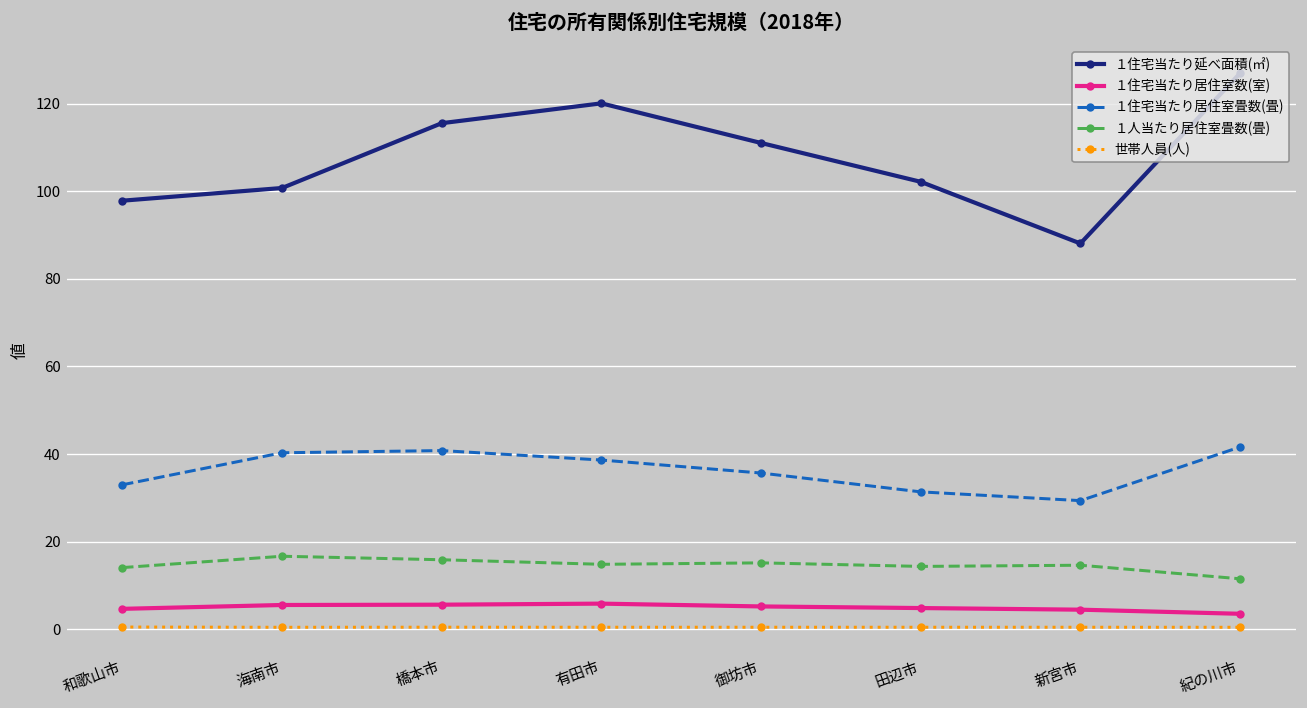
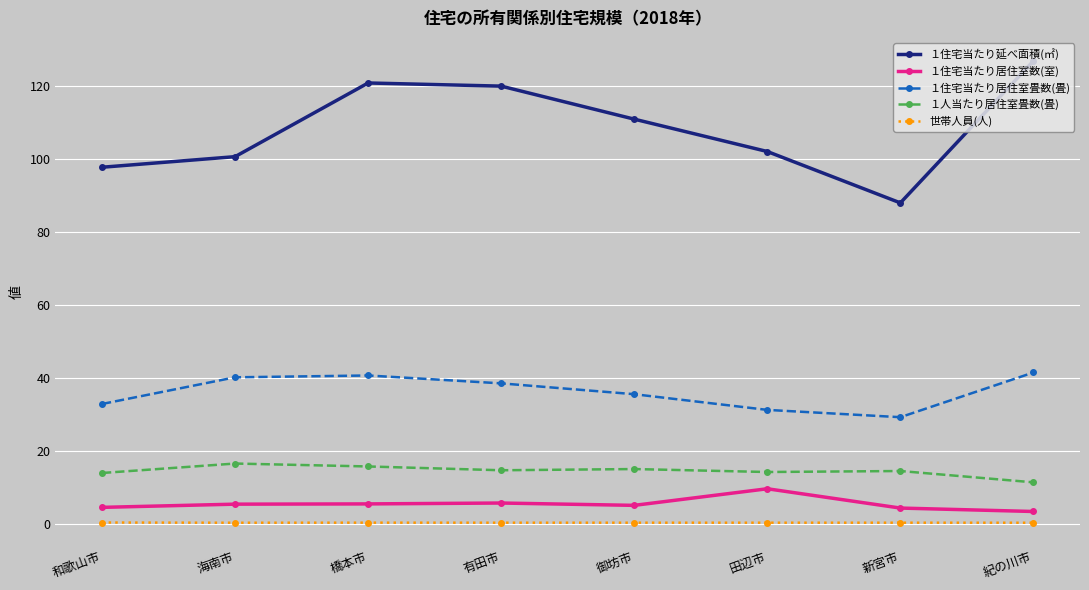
  {
    "１住宅当たり延べ面積(㎡)": {
      "和歌山市": 98,
      "海南市": 101,
-     "橋本市": 116,
+     "橋本市": 121,
      "有田市": 120,
      "御坊市": 111,
      "田辺市": 102,
      "新宮市": 88
    },
    "１住宅当たり居住室数(室)": {
      "和歌山市": 5,
      "海南市": 6,
      "橋本市": 6,
      "有田市": 6,
      "御坊市": 5,
-     "田辺市": 5,
+     "田辺市": 10,
      "新宮市": 4,
      "紀の川市": 4
    },
    "１住宅当たり居住室畳数(畳)": {
      "和歌山市": 33,
      "海南市": 40,
      "橋本市": 41,
      "有田市": 39,
      "御坊市": 36,
      "田辺市": 31,
      "新宮市": 29,
      "紀の川市": 42
    },
    "１人当たり居住室畳数(畳)": {
      "和歌山市": 14,
      "海南市": 17,
      "橋本市": 16,
      "有田市": 15,
      "御坊市": 15,
      "田辺市": 14,
      "新宮市": 15,
      "紀の川市": 12
    },
    "世帯人員(人)": {
      "和歌山市": 1,
      "海南市": 0,
      "橋本市": 0,
      "有田市": 0,
      "御坊市": 0,
      "田辺市": 0,
      "新宮市": 0,
      "紀の川市": 0
    }
  }
